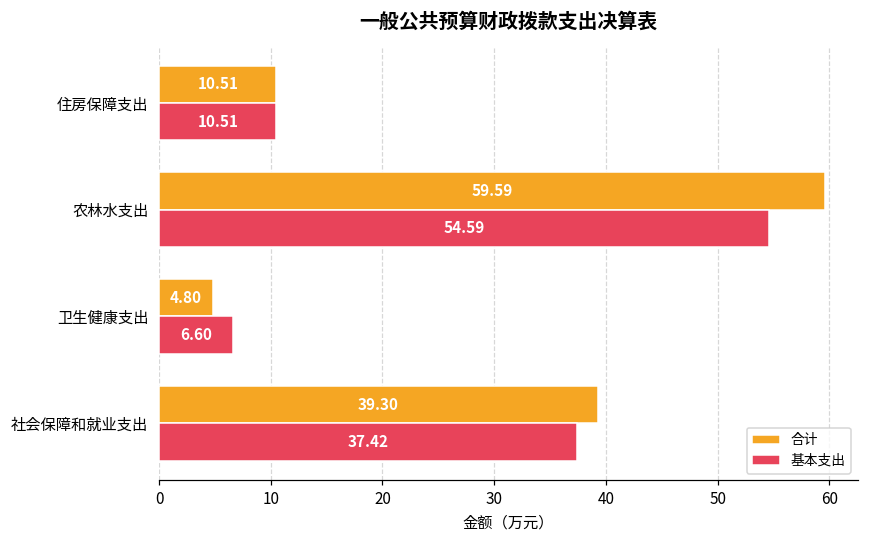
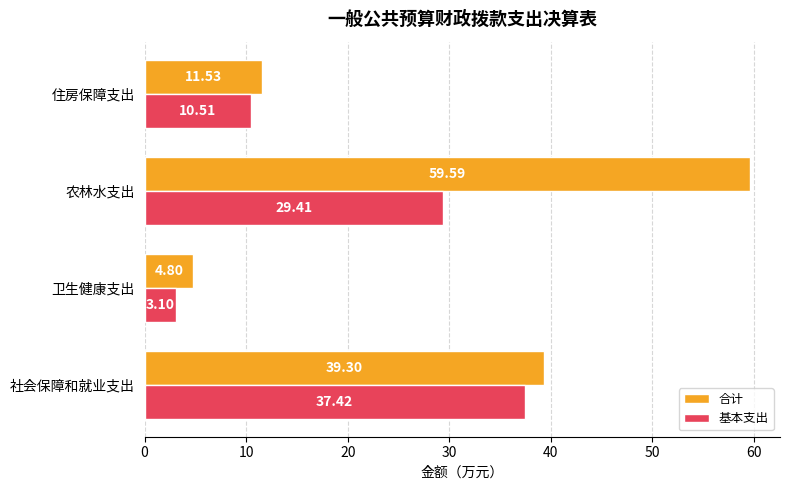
  {
    "合计": {
-     "住房保障支出": 10.51,
+     "住房保障支出": 11.53,
      "农林水支出": 59.59,
      "卫生健康支出": 4.80,
      "社会保障和就业支出": 39.30
    },
    "基本支出": {
      "住房保障支出": 10.51,
-     "农林水支出": 54.59,
-     "卫生健康支出": 6.60,
+     "农林水支出": 29.41,
+     "卫生健康支出": 3.10,
      "社会保障和就业支出": 37.42
    }
  }
